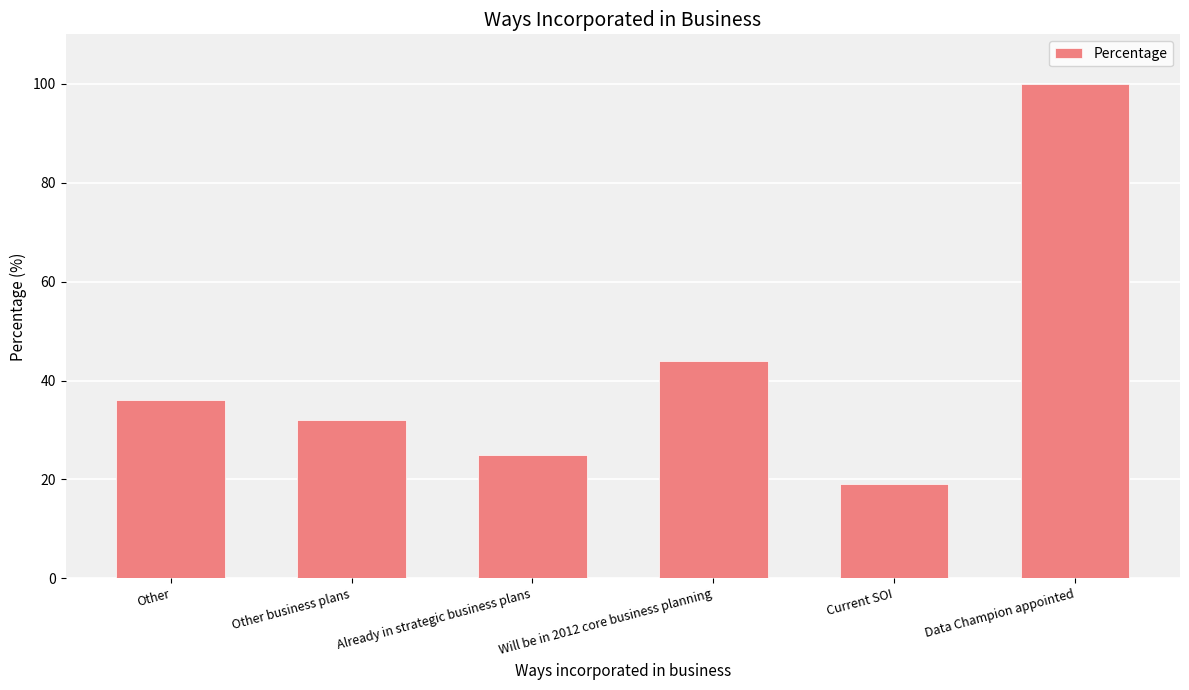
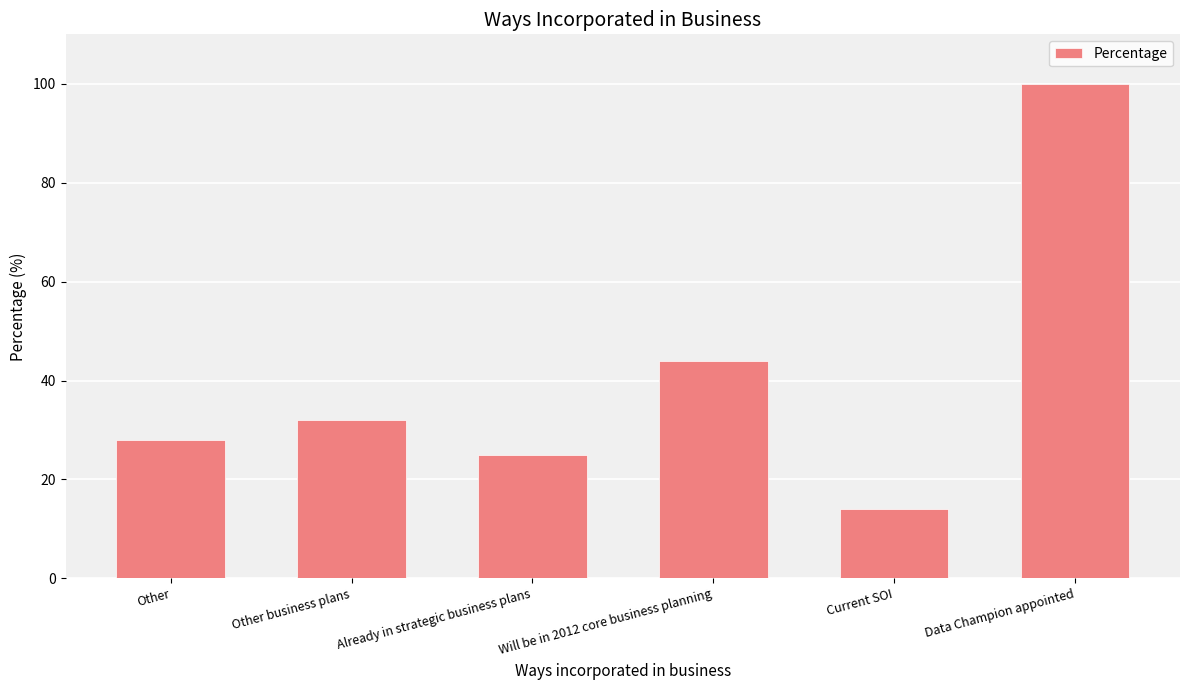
  {
-   "Other": 36,
+   "Other": 28,
    "Other business plans": 32,
    "Already in strategic business plans": 25,
    "Will be in 2012 core business planning": 44,
-   "Current SOI": 19,
+   "Current SOI": 14,
    "Data Champion appointed": 100
  }
